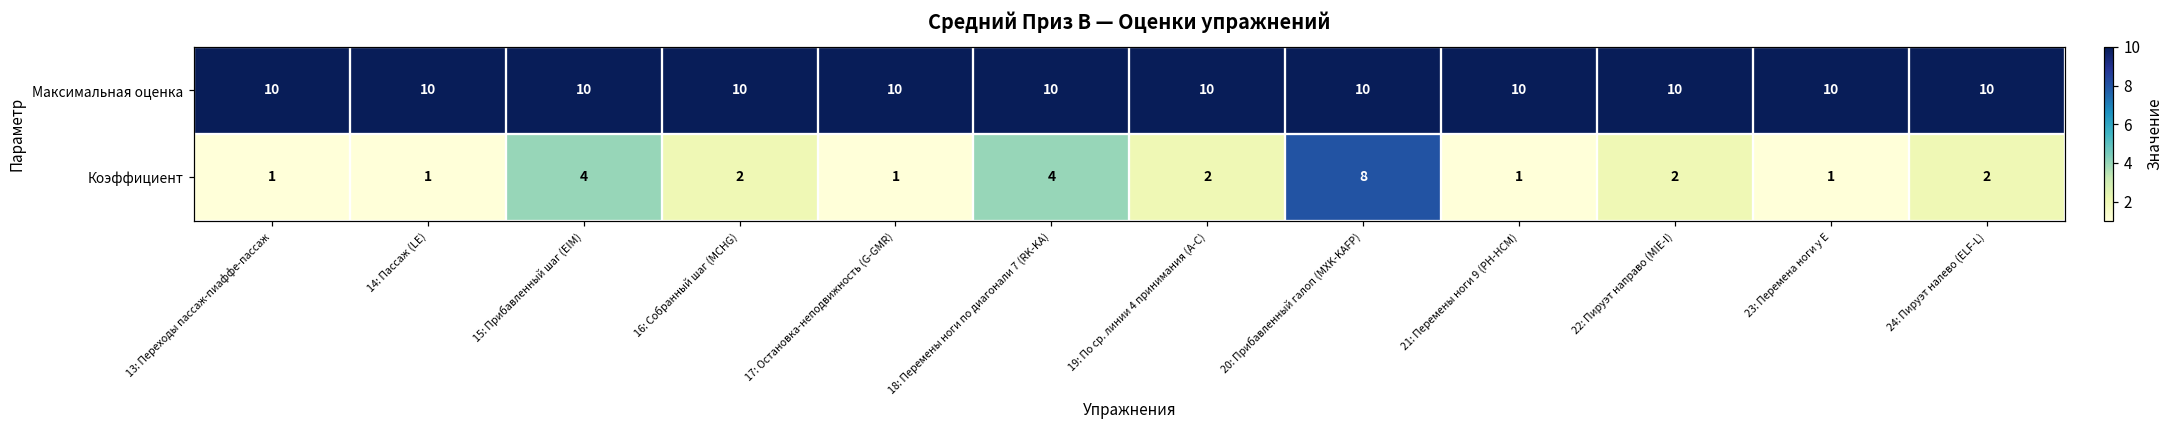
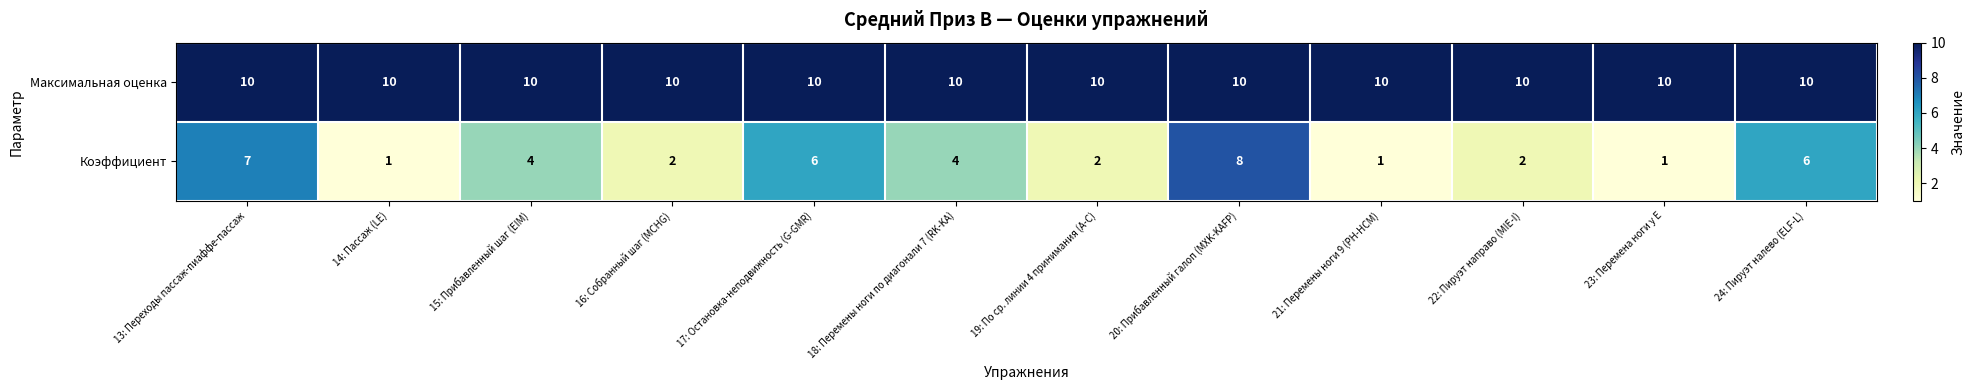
  {
    "Максимальная оценка": {
      "13: Переходы пассаж-пиаффе-пассаж": 10,
      "14: Пассаж (LE)": 10,
      "15: Прибавленный шаг (EIM)": 10,
      "16: Собранный шаг (MCHG)": 10,
      "17: Остановка-неподвижность (G-GMR)": 10,
      "18: Перемены ноги по диагонали 7 (RK-KA)": 10,
      "19: По ср. линии 4 принимания (A-C)": 10,
      "20: Прибавленный галоп (MXK-KAFP)": 10,
      "21: Перемены ноги 9 (PH-HCM)": 10,
      "22: Пируэт направо (MIE-I)": 10,
      "23: Перемена ноги у E": 10,
      "24: Пируэт налево (ELF-L)": 10
    },
    "Коэффициент": {
-     "13: Переходы пассаж-пиаффе-пассаж": 1,
+     "13: Переходы пассаж-пиаффе-пассаж": 7,
      "14: Пассаж (LE)": 1,
      "15: Прибавленный шаг (EIM)": 4,
      "16: Собранный шаг (MCHG)": 2,
-     "17: Остановка-неподвижность (G-GMR)": 1,
+     "17: Остановка-неподвижность (G-GMR)": 6,
      "18: Перемены ноги по диагонали 7 (RK-KA)": 4,
      "19: По ср. линии 4 принимания (A-C)": 2,
      "20: Прибавленный галоп (MXK-KAFP)": 8,
      "21: Перемены ноги 9 (PH-HCM)": 1,
      "22: Пируэт направо (MIE-I)": 2,
      "23: Перемена ноги у E": 1,
-     "24: Пируэт налево (ELF-L)": 2
+     "24: Пируэт налево (ELF-L)": 6
    }
  }
